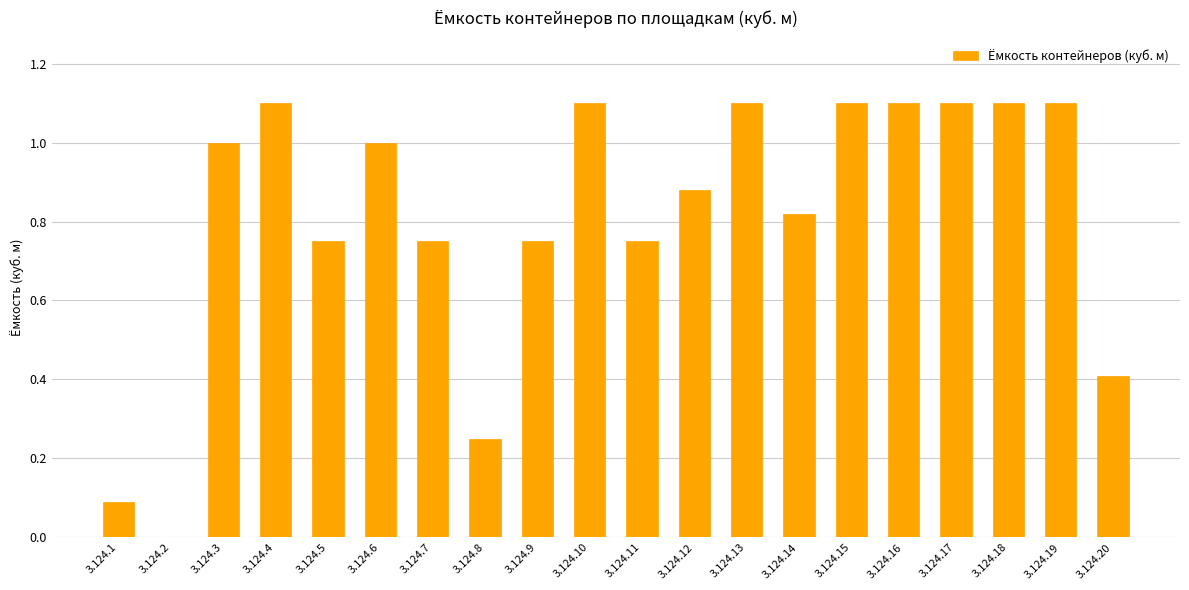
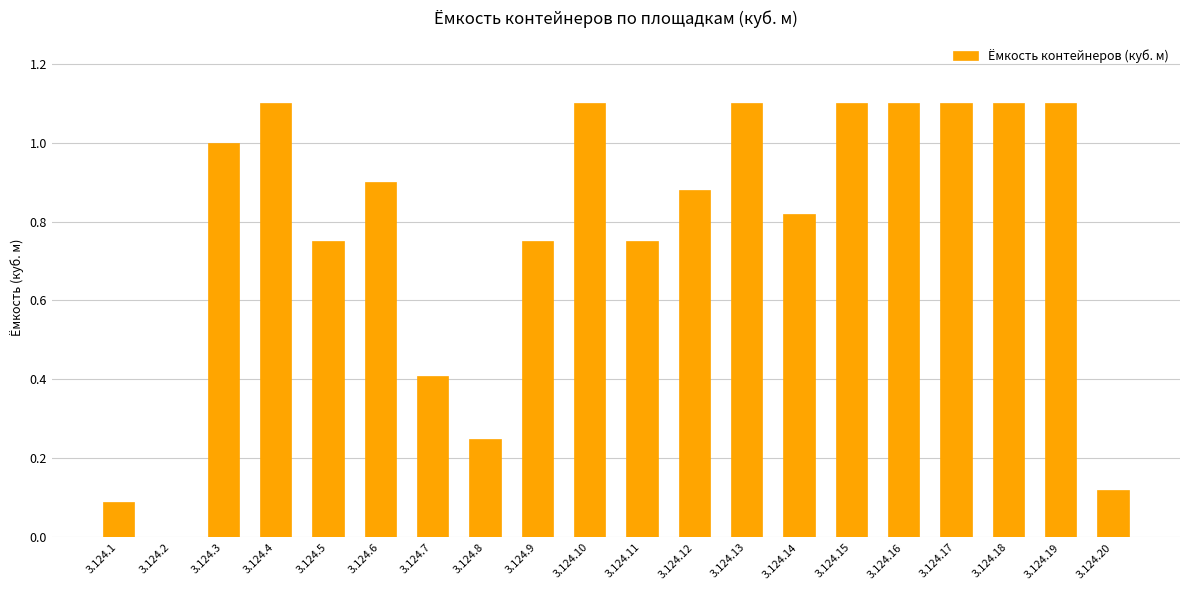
  {
    "3.124.1": 0.09,
    "3.124.2": 0.00,
    "3.124.3": 1.00,
    "3.124.4": 1.10,
    "3.124.5": 0.75,
-   "3.124.6": 1.0,
-   "3.124.7": 0.75,
+   "3.124.6": 0.9,
+   "3.124.7": 0.41,
    "3.124.8": 0.25,
    "3.124.9": 0.75,
    "3.124.10": 1.10,
    "3.124.11": 0.75,
    "3.124.12": 0.88,
    "3.124.13": 1.10,
    "3.124.14": 0.82,
    "3.124.15": 1.10,
    "3.124.16": 1.10,
    "3.124.17": 1.10,
    "3.124.18": 1.10,
    "3.124.19": 1.10,
-   "3.124.20": 0.41
+   "3.124.20": 0.12
  }
